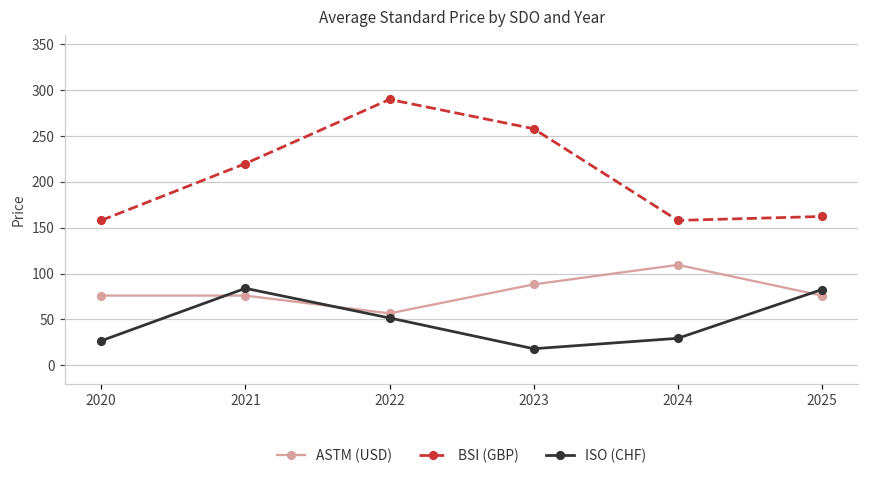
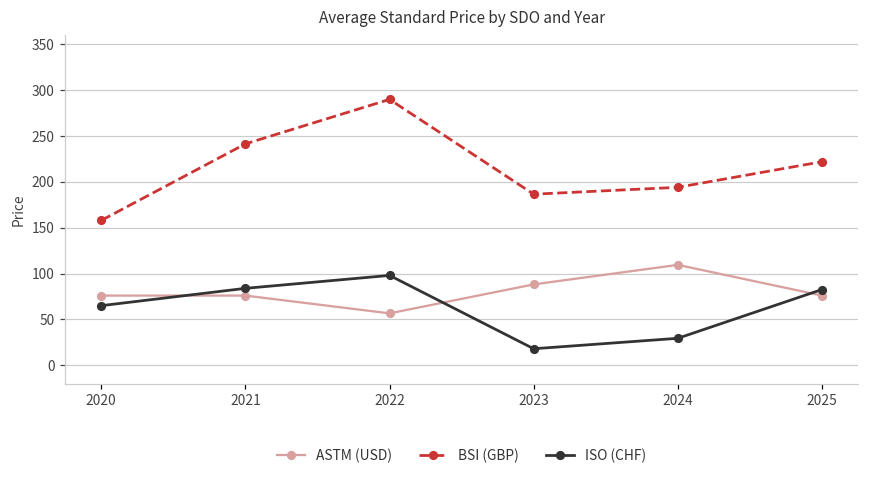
  {
    "ASTM (USD)": {
      "2020": 80,
      "2021": 80,
      "2022": 60,
      "2023": 90,
      "2024": 110,
      "2025": 80
    },
    "BSI (GBP)": {
      "2020": 160,
-     "2021": 220,
+     "2021": 240,
      "2022": 290,
-     "2023": 260,
-     "2024": 160,
-     "2025": 160
+     "2023": 190,
+     "2024": 190,
+     "2025": 220
    },
    "ISO (CHF)": {
-     "2020": 30,
+     "2020": 70,
      "2021": 80,
-     "2022": 50,
+     "2022": 100,
      "2023": 20,
      "2024": 30,
      "2025": 80
    }
  }
